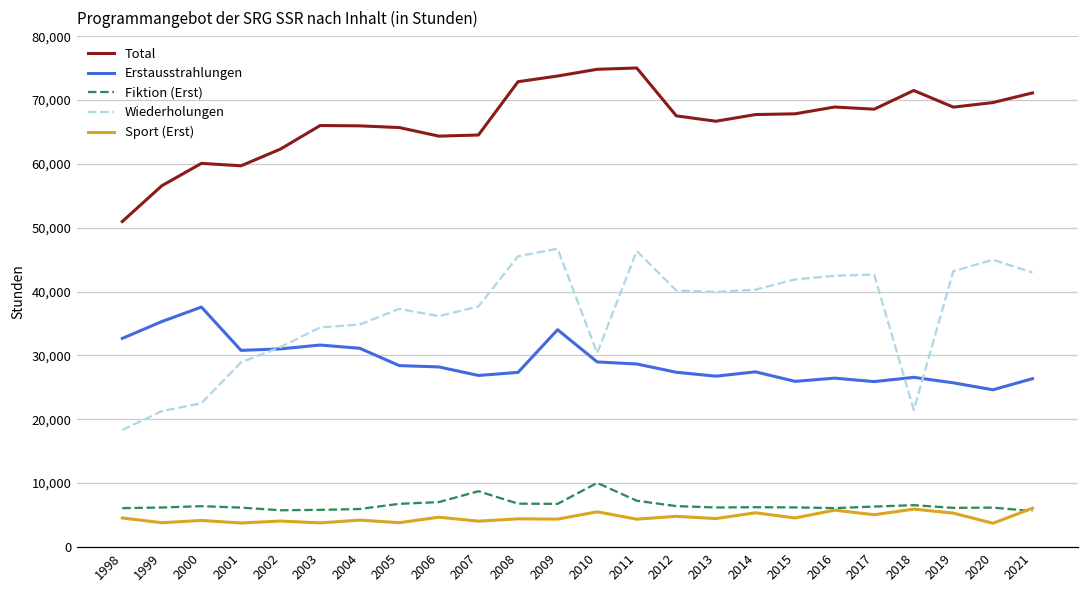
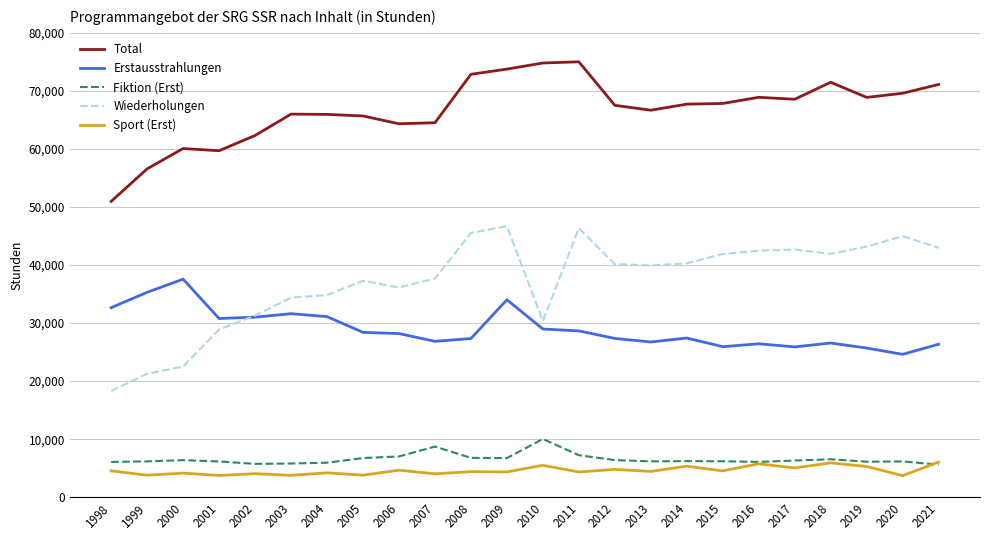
  {
    "Total": {
      "1998": "51,000",
      "1999": "57,000",
      "2000": "60,000",
      "2001": "60,000",
      "2002": "62,000",
      "2003": "66,000",
      "2004": "66,000",
      "2005": "66,000",
      "2006": "64,000",
      "2007": "65,000",
      "2008": "73,000",
      "2009": "74,000",
      "2010": "75,000",
      "2011": "75,000",
      "2012": "68,000",
      "2013": "67,000",
      "2014": "68,000",
      "2015": "68,000",
      "2016": "69,000",
      "2017": "69,000",
      "2018": "71,000",
      "2019": "69,000",
      "2020": "70,000",
      "2021": "71,000"
    },
    "Erstausstrahlungen": {
      "1998": "33,000",
      "1999": "35,000",
      "2000": "38,000",
      "2001": "31,000",
      "2003": "32,000",
      "2004": "31,000",
      "2005": "28,000",
      "2006": "28,000",
      "2007": "27,000",
      "2008": "27,000",
      "2009": "34,000",
      "2010": "29,000",
      "2011": "29,000",
      "2012": "27,000",
      "2013": "27,000",
      "2014": "27,000",
      "2015": "26,000",
      "2016": "26,000",
      "2017": "26,000",
      "2018": "27,000",
      "2019": "26,000",
      "2020": "25,000",
      "2021": "26,000"
    },
    "Fiktion (Erst)": {
      "1998": "6,000",
      "1999": "6,000",
      "2000": "6,000",
      "2001": "6,000",
      "2002": "6,000",
      "2003": "6,000",
      "2004": "6,000",
      "2005": "7,000",
      "2006": "7,000",
      "2007": "9,000",
      "2008": "7,000",
      "2009": "7,000",
      "2010": "10,000",
      "2011": "7,000",
      "2012": "6,000",
      "2013": "6,000",
      "2014": "6,000",
      "2015": "6,000",
      "2017": "6,000",
      "2018": "7,000",
      "2019": "6,000",
      "2020": "6,000"
    },
    "Wiederholungen": {
      "1998": "18,000",
      "1999": "21,000",
      "2000": "23,000",
      "2001": "29,000",
      "2003": "34,000",
      "2004": "35,000",
      "2005": "37,000",
      "2006": "36,000",
      "2007": "38,000",
      "2008": "46,000",
      "2009": "47,000",
      "2010": "30,000",
      "2011": "46,000",
      "2012": "40,000",
      "2013": "40,000",
      "2014": "40,000",
      "2015": "42,000",
      "2016": "42,000",
      "2017": "43,000",
-     "2018": "21,000",
+     "2018": "42,000",
      "2019": "43,000",
      "2020": "45,000",
      "2021": "43,000"
    },
    "Sport (Erst)": {
      "1998": "5,000",
      "1999": "4,000",
      "2000": "4,000",
      "2001": "4,000",
      "2002": "4,000",
      "2003": "4,000",
      "2004": "4,000",
      "2005": "4,000",
      "2006": "5,000",
      "2007": "4,000",
      "2008": "4,000",
      "2009": "4,000",
      "2010": "5,000",
      "2011": "4,000",
      "2012": "5,000",
      "2013": "4,000",
      "2014": "5,000",
      "2015": "5,000",
      "2017": "5,000",
      "2018": "6,000",
      "2019": "5,000",
      "2020": "4,000"
    }
  }
